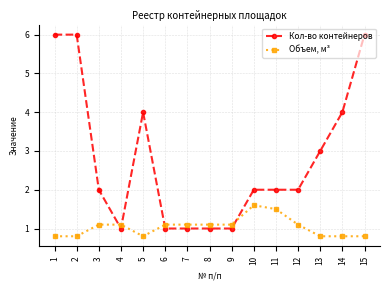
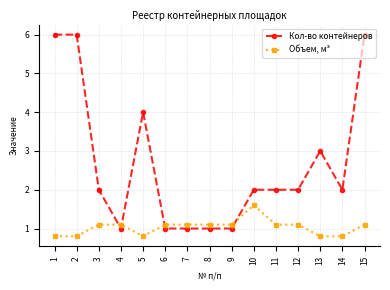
  {
    "Кол-во контейнеров": {
      "1": 6,
      "2": 6,
      "3": 2,
      "4": 1,
      "5": 4,
      "6": 1,
      "7": 1,
      "8": 1,
      "9": 1,
      "10": 2,
      "11": 2,
      "12": 2,
      "13": 3,
-     "14": 4
+     "14": 2
    },
    "Объем, м³": {
      "1": 0.8,
      "2": 0.8,
      "3": 1.1,
      "4": 1.1,
      "5": 0.8,
      "6": 1.1,
      "7": 1.1,
      "8": 1.1,
      "9": 1.1,
      "10": 1.6,
-     "11": 1.5,
+     "11": 1.1,
      "12": 1.1,
      "13": 0.8,
      "14": 0.8,
-     "15": 0.8
+     "15": 1.1
    }
  }
